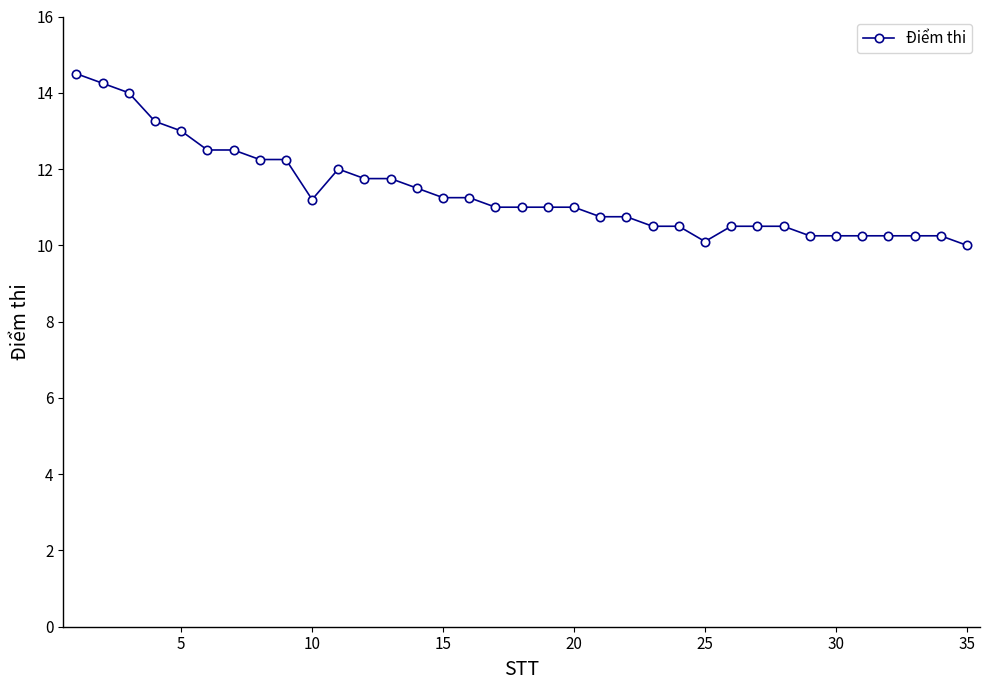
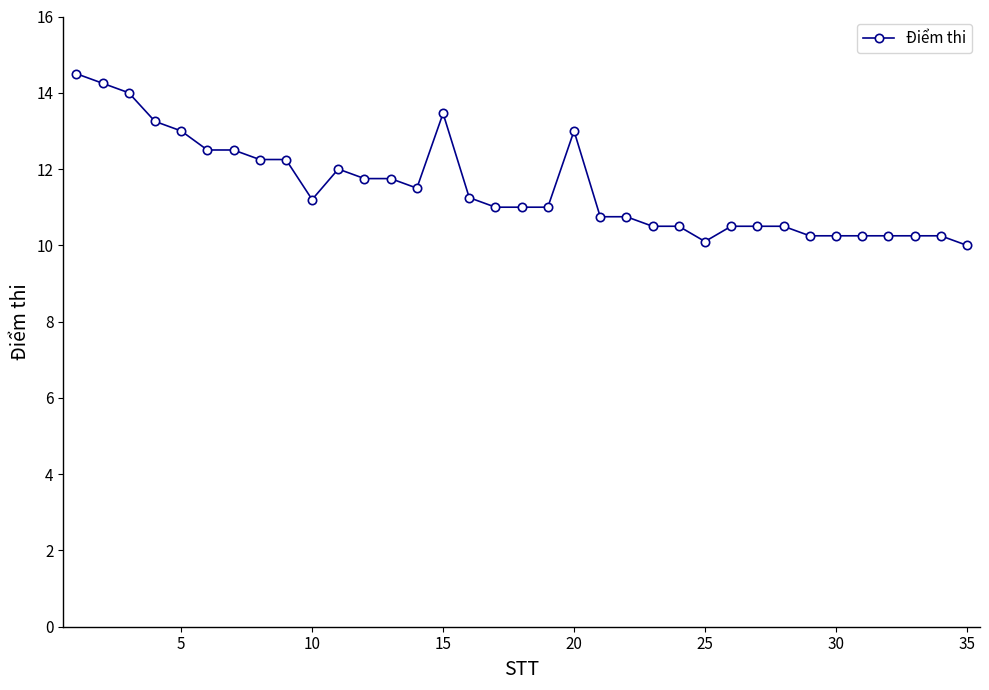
  {
    "5": 13.0,
    "10": 11.2,
-   "15": 11.3,
-   "20": 11,
+   "15": 13.5,
+   "20": 13,
    "25": 10.1,
    "30": 10.3,
    "35": 10.0
  }
